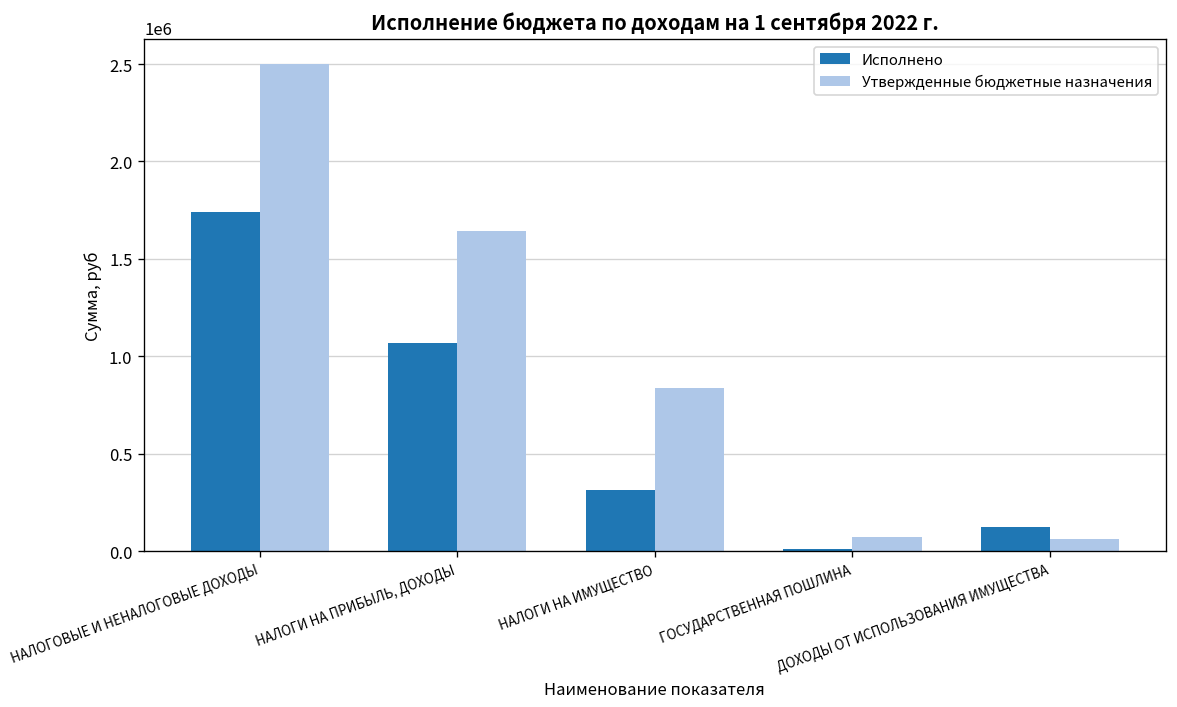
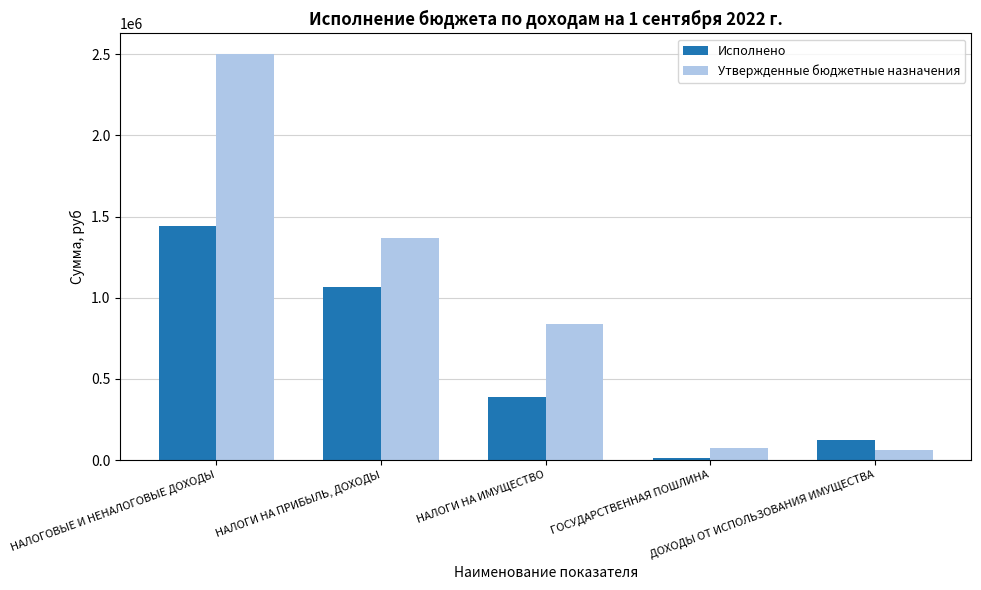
  {
    "Исполнено": {
-     "НАЛОГОВЫЕ И НЕНАЛОГОВЫЕ ДОХОДЫ": 1740000,
+     "НАЛОГОВЫЕ И НЕНАЛОГОВЫЕ ДОХОДЫ": 1440000,
      "НАЛОГИ НА ПРИБЫЛЬ, ДОХОДЫ": 1070000,
-     "НАЛОГИ НА ИМУЩЕСТВО": 310000,
+     "НАЛОГИ НА ИМУЩЕСТВО": 390000,
      "ДОХОДЫ ОТ ИСПОЛЬЗОВАНИЯ ИМУЩЕСТВА": 120000
    },
    "Утвержденные бюджетные назначения": {
      "НАЛОГОВЫЕ И НЕНАЛОГОВЫЕ ДОХОДЫ": 2500000,
-     "НАЛОГИ НА ПРИБЫЛЬ, ДОХОДЫ": 1640000,
+     "НАЛОГИ НА ПРИБЫЛЬ, ДОХОДЫ": 1370000,
      "НАЛОГИ НА ИМУЩЕСТВО": 840000,
      "ГОСУДАРСТВЕННАЯ ПОШЛИНА": 70000,
      "ДОХОДЫ ОТ ИСПОЛЬЗОВАНИЯ ИМУЩЕСТВА": 60000
    }
  }
